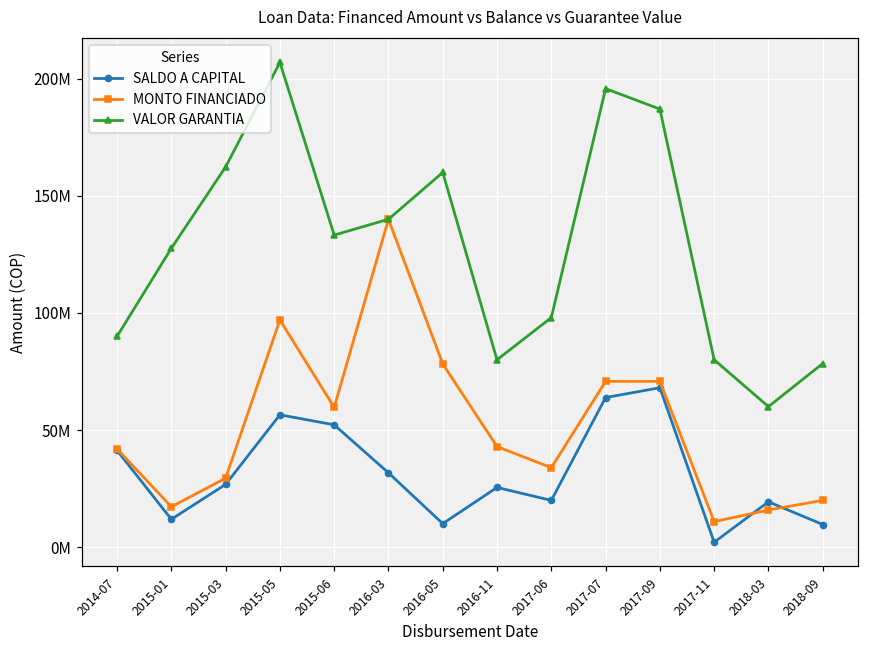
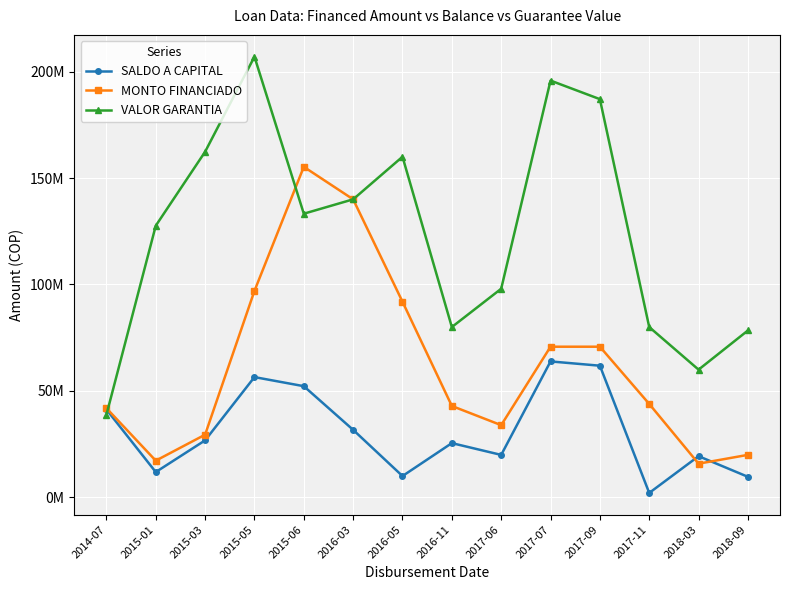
  {
    "SALDO A CAPITAL": {
      "2015-01": 12000000,
      "2015-03": 27000000,
      "2015-05": 56000000,
      "2015-06": 52000000,
      "2016-03": 32000000,
      "2016-05": 10000000,
      "2016-11": 25000000,
      "2017-06": 20000000,
      "2017-07": 64000000,
-     "2017-09": 68000000,
+     "2017-09": 62000000,
      "2017-11": 2000000,
      "2018-03": 19000000,
      "2018-09": 10000000
    },
    "MONTO FINANCIADO": {
      "2015-01": 17000000,
      "2015-03": 29000000,
      "2015-05": 97000000,
-     "2015-06": 60000000,
-     "2016-05": 78000000,
+     "2015-06": 155000000,
+     "2016-05": 92000000,
      "2016-11": 43000000,
      "2017-06": 34000000,
      "2017-07": 71000000,
      "2017-09": 71000000,
-     "2017-11": 11000000,
+     "2017-11": 44000000,
      "2018-03": 16000000,
      "2018-09": 20000000
    },
    "VALOR GARANTIA": {
-     "2014-07": 90000000,
+     "2014-07": 39000000,
      "2015-01": 128000000,
      "2015-03": 162000000,
      "2015-05": 207000000,
      "2015-06": 133000000,
      "2016-05": 160000000,
      "2016-11": 80000000,
      "2017-06": 98000000,
      "2017-07": 196000000,
      "2017-09": 187000000,
      "2017-11": 80000000,
      "2018-03": 60000000,
      "2018-09": 78000000
    }
  }
